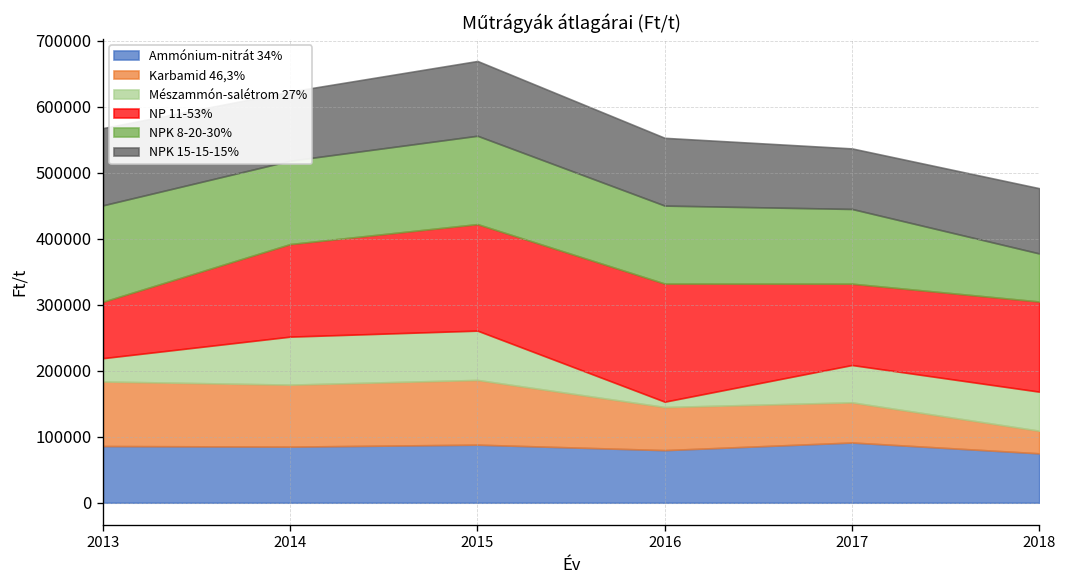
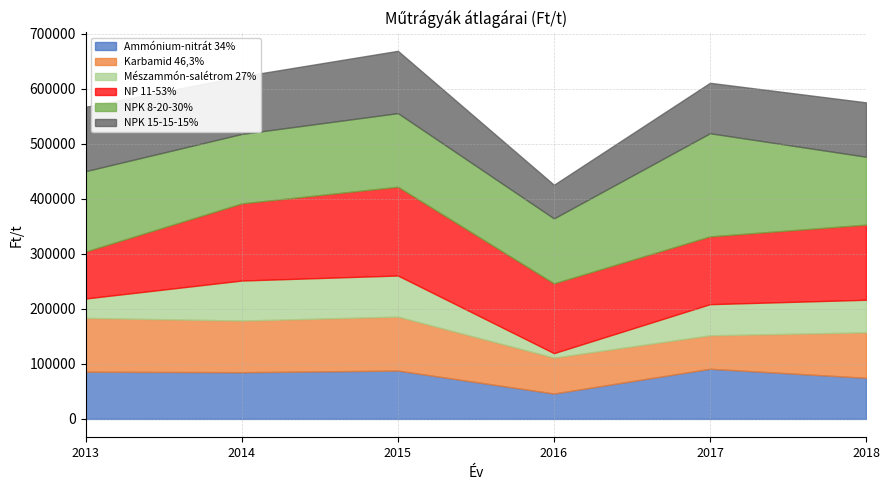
  {
    "Ammónium-nitrát 34%": {
      "2013": 90000,
      "2014": 80000,
      "2015": 90000,
-     "2016": 80000,
+     "2016": 50000,
      "2017": 90000,
      "2018": 70000
    },
    "Karbamid 46,3%": {
      "2013": 100000,
      "2014": 90000,
      "2015": 100000,
      "2016": 70000,
      "2017": 60000,
-     "2018": 30000
+     "2018": 80000
    },
    "Mészammón-salétrom 27%": {
      "2013": 40000,
      "2014": 70000,
      "2015": 70000,
      "2016": 10000,
      "2017": 60000,
      "2018": 60000
    },
    "NP 11-53%": {
      "2013": 90000,
      "2014": 140000,
      "2015": 160000,
-     "2016": 180000,
+     "2016": 130000,
      "2017": 120000,
      "2018": 140000
    },
    "NPK 8-20-30%": {
      "2013": 150000,
      "2014": 130000,
      "2015": 130000,
      "2016": 120000,
-     "2017": 110000,
-     "2018": 70000
+     "2017": 190000,
+     "2018": 120000
    },
    "NPK 15-15-15%": {
      "2013": 120000,
      "2015": 110000,
-     "2016": 100000,
+     "2016": 60000,
      "2017": 90000,
      "2018": 100000
    }
  }
